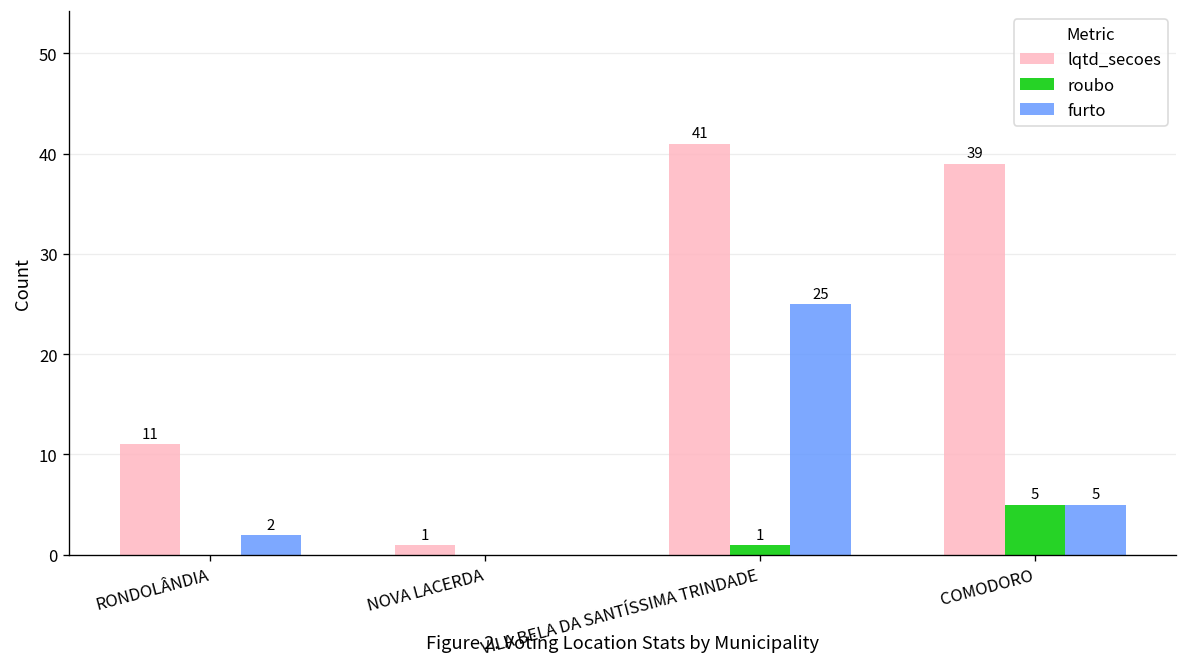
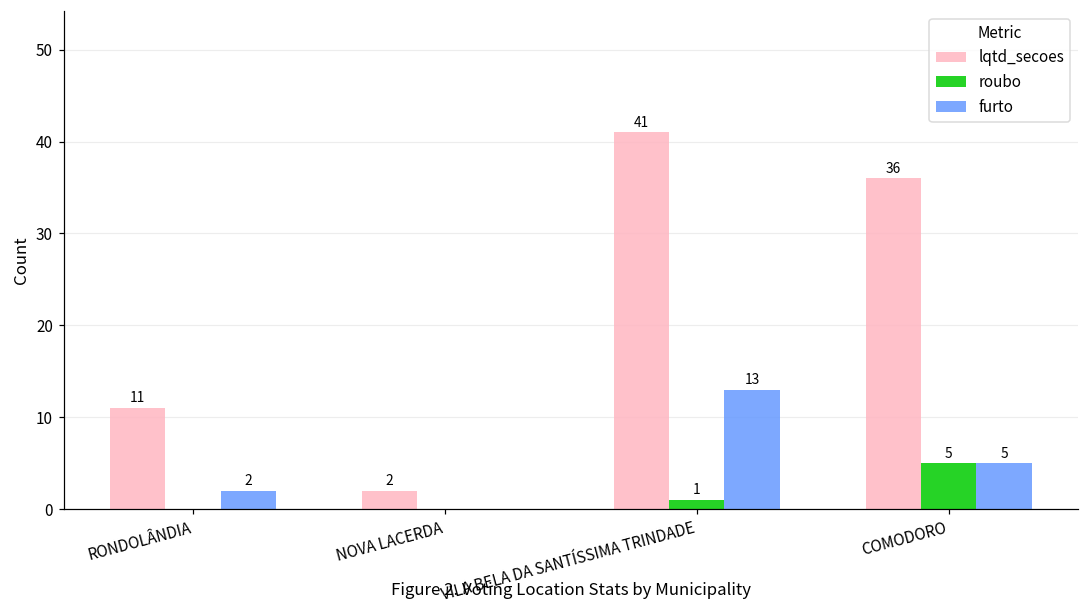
  {
    "lqtd_secoes": {
      "RONDOLÂNDIA": 11,
-     "NOVA LACERDA": 1,
+     "NOVA LACERDA": 2,
      "VILA BELA DA SANTÍSSIMA TRINDADE": 41,
-     "COMODORO": 39
+     "COMODORO": 36
    },
    "roubo": {
      "VILA BELA DA SANTÍSSIMA TRINDADE": 1,
      "COMODORO": 5
    },
    "furto": {
      "RONDOLÂNDIA": 2,
-     "VILA BELA DA SANTÍSSIMA TRINDADE": 25,
+     "VILA BELA DA SANTÍSSIMA TRINDADE": 13,
      "COMODORO": 5
    }
  }
